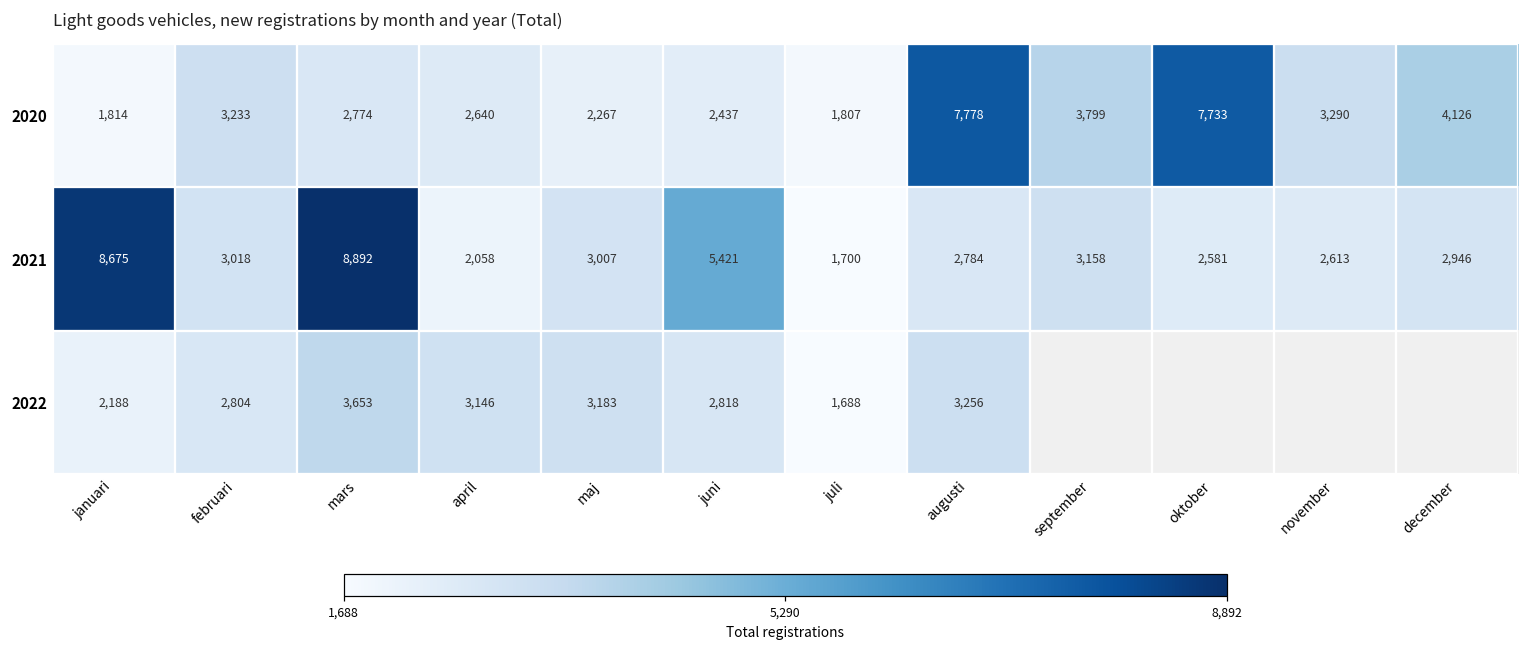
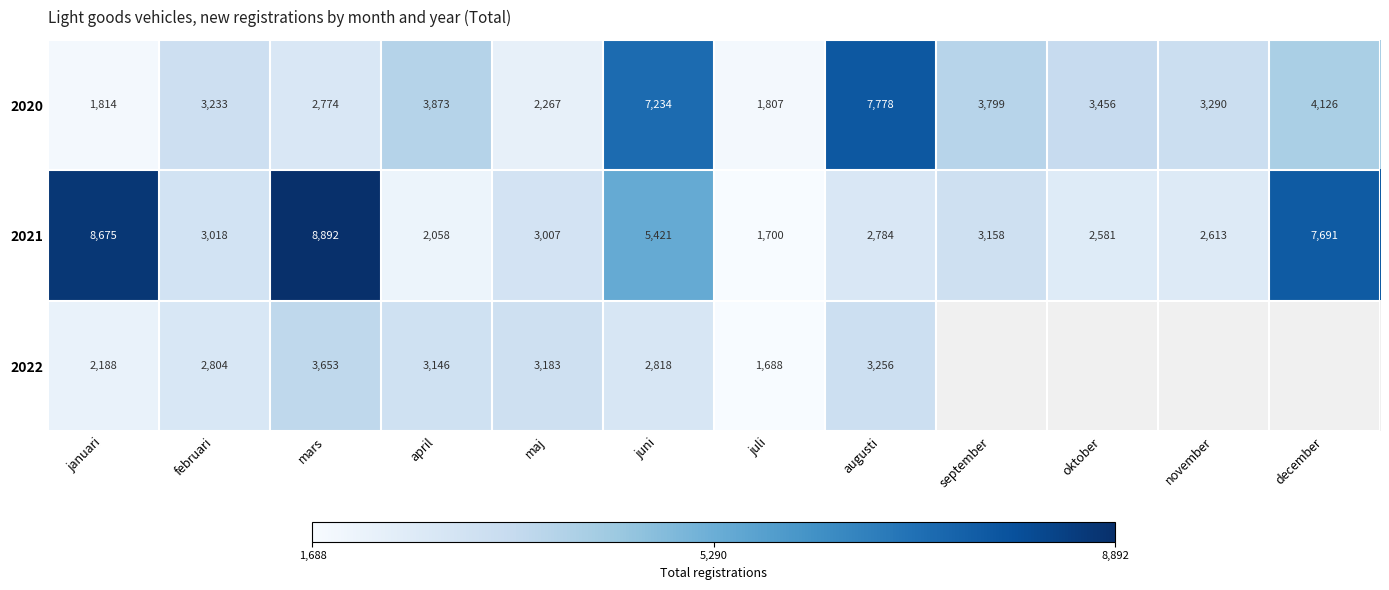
  {
    "2020": {
      "januari": "1,814",
      "februari": "3,233",
      "mars": "2,774",
-     "april": "2,640",
+     "april": "3,873",
      "maj": "2,267",
-     "juni": "2,437",
+     "juni": "7,234",
      "juli": "1,807",
      "augusti": "7,778",
      "september": "3,799",
-     "oktober": "7,733",
+     "oktober": "3,456",
      "november": "3,290",
      "december": "4,126"
    },
    "2021": {
      "januari": "8,675",
      "februari": "3,018",
      "mars": "8,892",
      "april": "2,058",
      "maj": "3,007",
      "juni": "5,421",
      "juli": "1,700",
      "augusti": "2,784",
      "september": "3,158",
      "oktober": "2,581",
      "november": "2,613",
-     "december": "2,946"
+     "december": "7,691"
    },
    "2022": {
      "januari": "2,188",
      "februari": "2,804",
      "mars": "3,653",
      "april": "3,146",
      "maj": "3,183",
      "juni": "2,818",
      "juli": "1,688",
      "augusti": "3,256"
    }
  }
